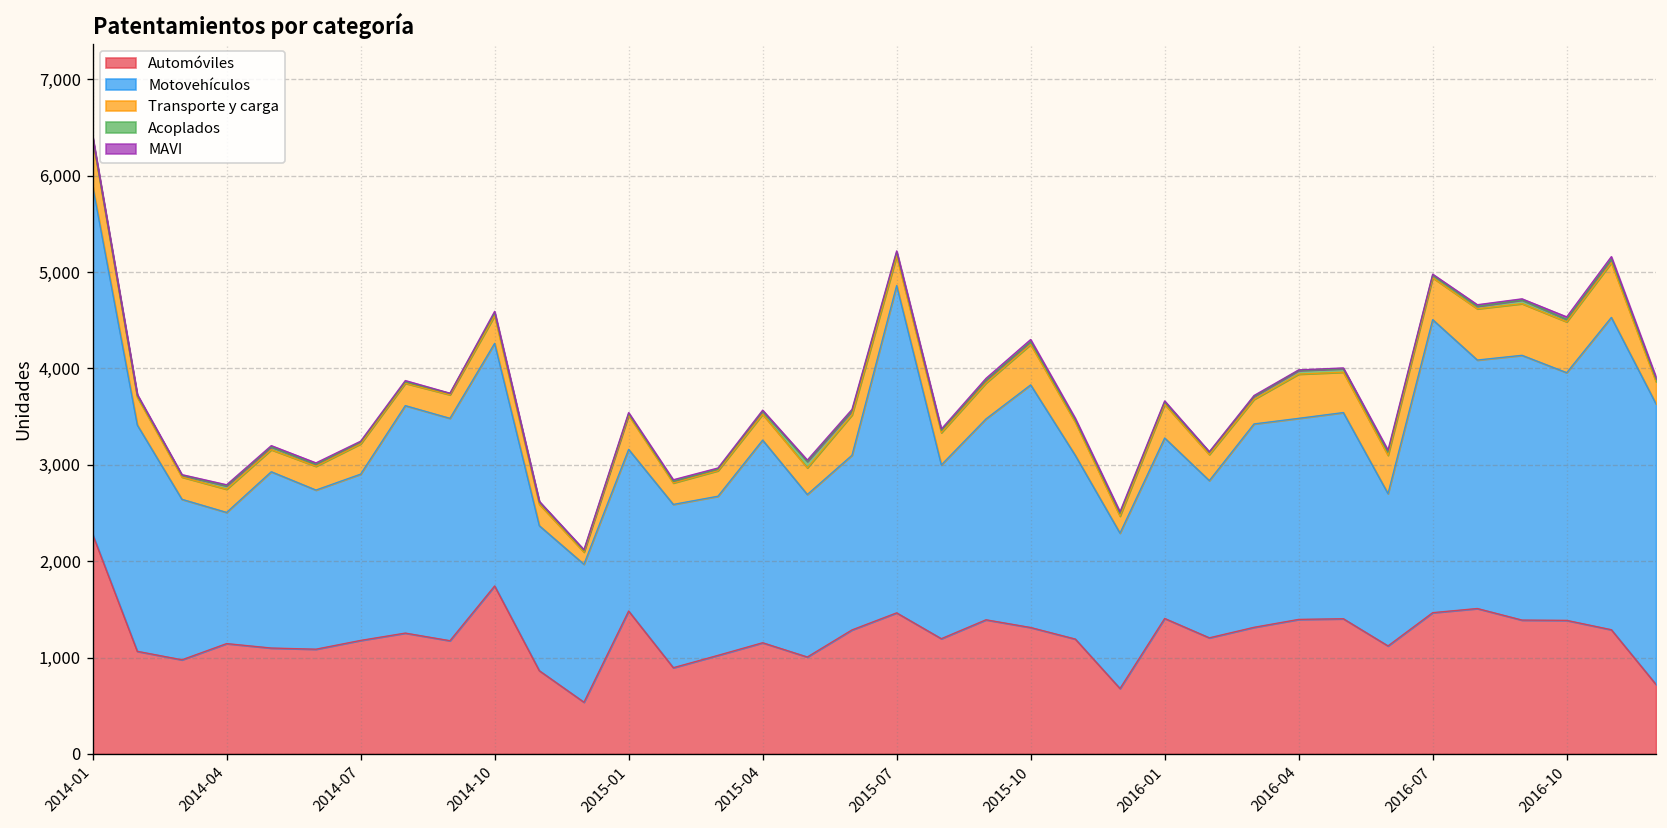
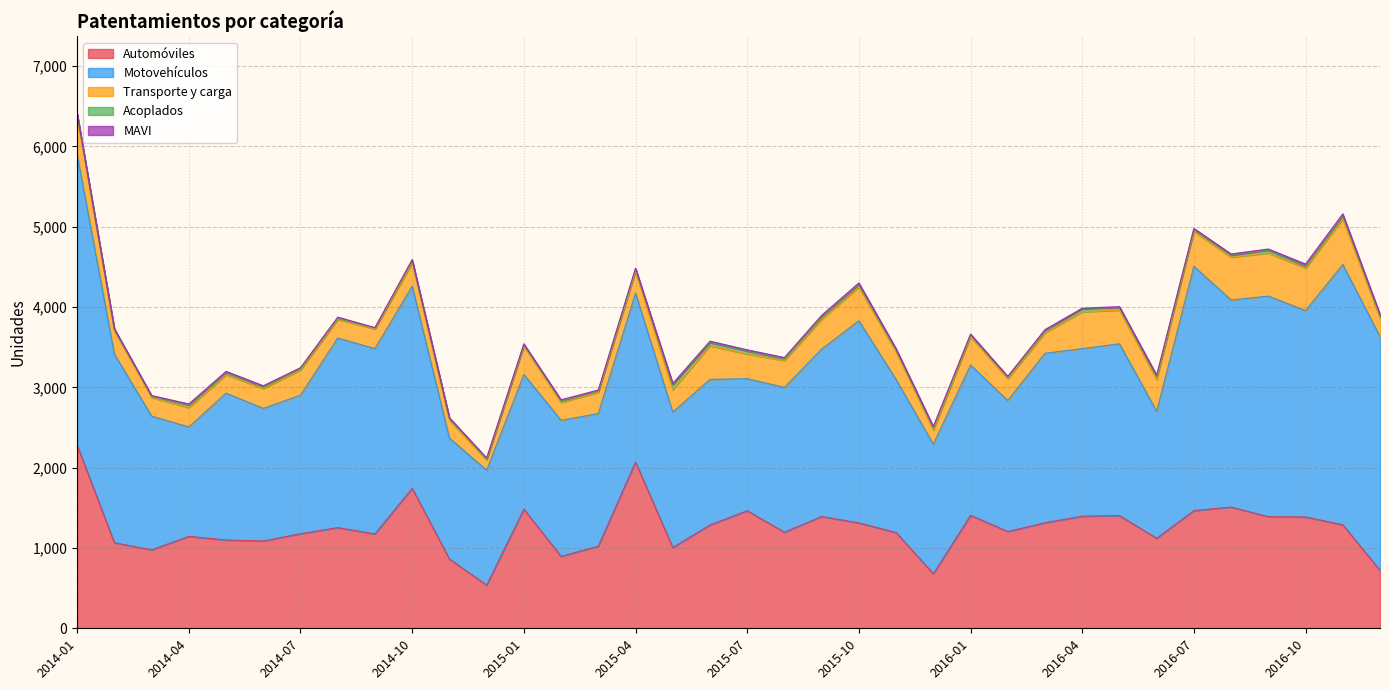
  {
    "Automóviles": {
      "2014-01": "2,300",
      "2014-04": "1,100",
      "2014-07": "1,200",
      "2014-10": "1,700",
      "2015-01": "1,500",
-     "2015-04": "1,200",
+     "2015-04": "2,100",
      "2015-07": "1,500",
      "2015-10": "1,300",
      "2016-01": "1,400",
      "2016-04": "1,400",
      "2016-07": "1,500",
      "2016-10": "1,400"
    },
    "Motovehículos": {
      "2014-01": "3,600",
      "2014-04": "1,400",
      "2014-07": "1,700",
      "2014-10": "2,500",
      "2015-01": "1,700",
      "2015-04": "2,100",
-     "2015-07": "3,400",
+     "2015-07": "1,600",
      "2015-10": "2,500",
      "2016-01": "1,900",
      "2016-04": "2,100",
      "2016-07": "3,000",
      "2016-10": "2,600"
    },
    "Transporte y carga": {
      "2014-04": "200",
      "2015-04": "300",
      "2015-07": "300",
      "2016-04": "500"
    }
  }
